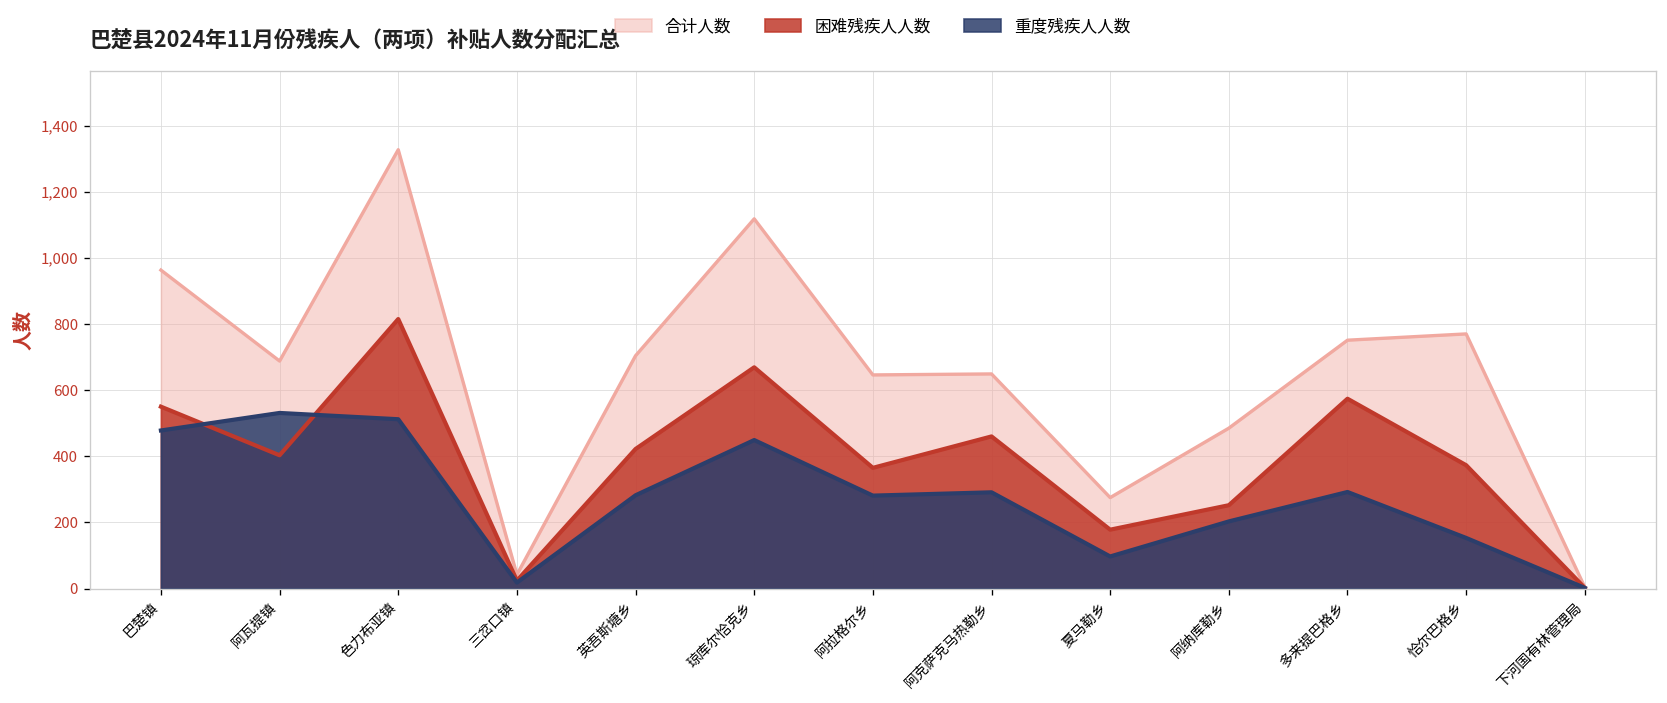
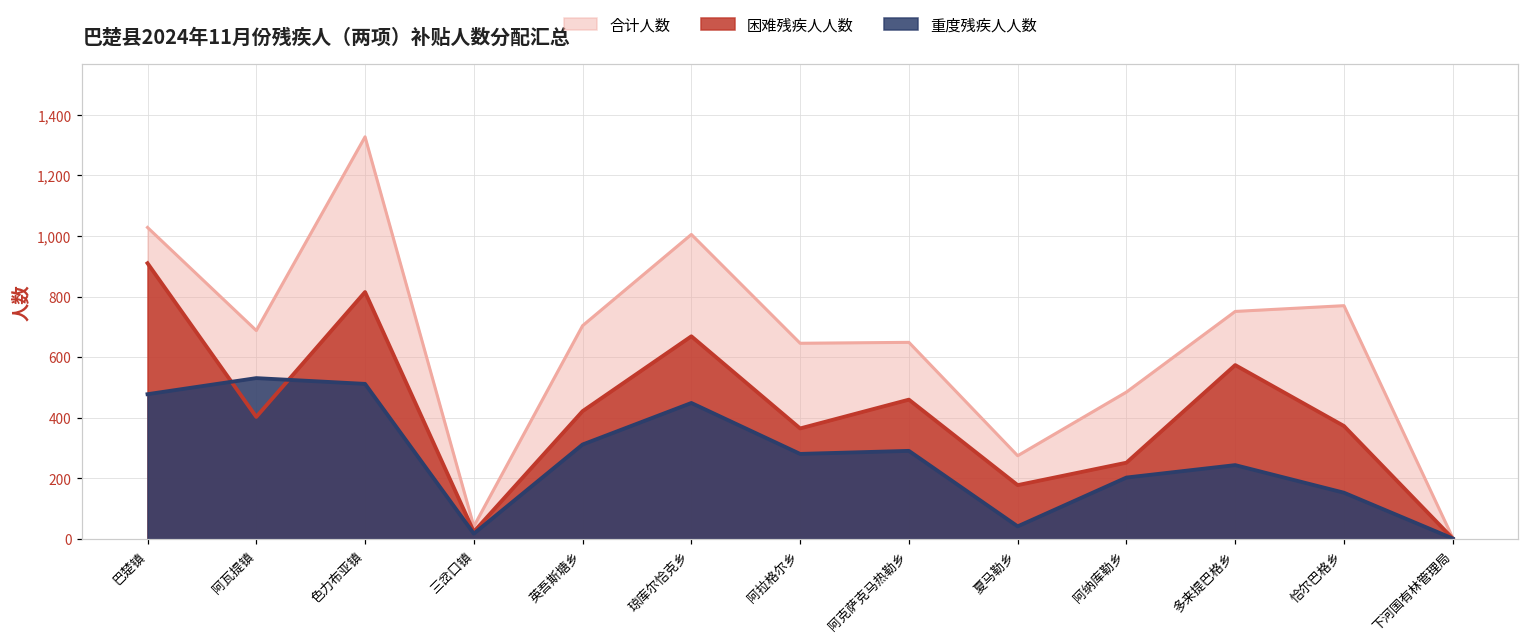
  {
    "合计人数": {
-     "巴楚镇": "960",
+     "巴楚镇": "1,030",
      "阿瓦提镇": "690",
      "色力布亚镇": "1,330",
      "三岔口镇": "40",
      "英吾斯塘乡": "700",
-     "琼库尔恰克乡": "1,120",
+     "琼库尔恰克乡": "1,010",
      "阿拉格尔乡": "650",
      "阿克萨克马热勒乡": "650",
      "夏马勒乡": "280",
      "阿纳库勒乡": "490",
      "多来提巴格乡": "750",
      "恰尔巴格乡": "770"
    },
    "困难残疾人人数": {
-     "巴楚镇": "550",
+     "巴楚镇": "910",
      "阿瓦提镇": "400",
      "色力布亚镇": "820",
      "英吾斯塘乡": "420",
      "琼库尔恰克乡": "670",
      "阿拉格尔乡": "370",
      "阿克萨克马热勒乡": "460",
      "夏马勒乡": "180",
      "阿纳库勒乡": "250",
      "多来提巴格乡": "570",
      "恰尔巴格乡": "370"
    },
    "重度残疾人人数": {
      "巴楚镇": "480",
      "阿瓦提镇": "530",
      "色力布亚镇": "510",
-     "英吾斯塘乡": "280",
+     "英吾斯塘乡": "310",
      "琼库尔恰克乡": "450",
      "阿拉格尔乡": "280",
      "阿克萨克马热勒乡": "290",
-     "夏马勒乡": "100",
+     "夏马勒乡": "40",
      "阿纳库勒乡": "200",
-     "多来提巴格乡": "290",
+     "多来提巴格乡": "240",
      "恰尔巴格乡": "150"
    }
  }
